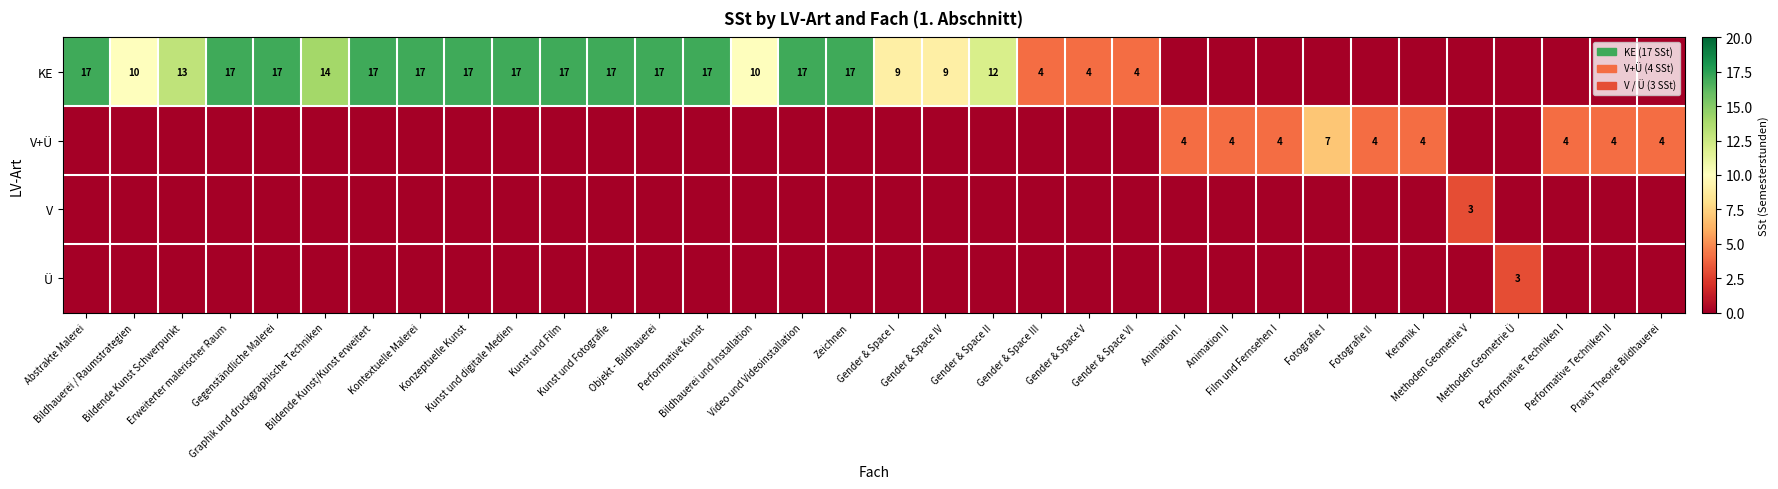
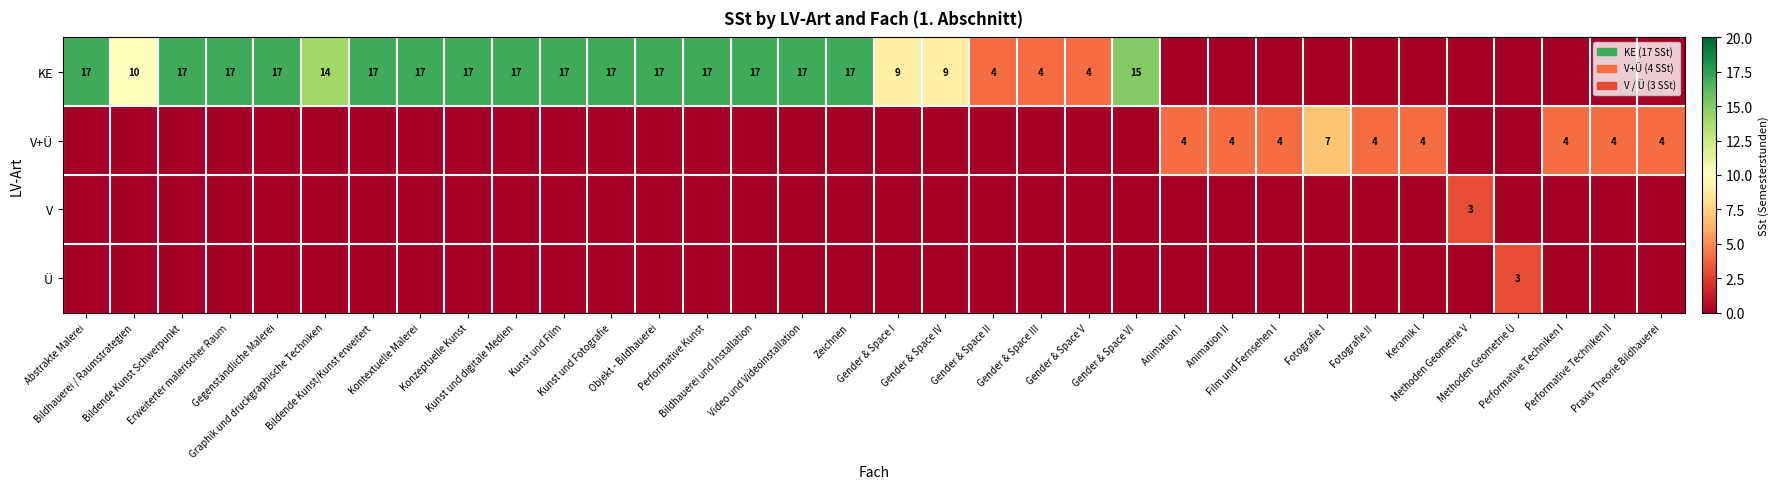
  {
    "KE": {
      "Abstrakte Malerei": 17,
      "Bildhauerei / Raumstrategien": 10,
-     "Bildende Kunst Schwerpunkt": 13,
+     "Bildende Kunst Schwerpunkt": 17,
      "Erweiterter malerischer Raum": 17,
      "Gegenständliche Malerei": 17,
      "Graphik und druckgraphische Techniken": 14,
      "Bildende Kunst/Kunst erweitert": 17,
      "Kontextuelle Malerei": 17,
      "Konzeptuelle Kunst": 17,
      "Kunst und digitale Medien": 17,
      "Kunst und Film": 17,
      "Kunst und Fotografie": 17,
      "Objekt - Bildhauerei": 17,
      "Performative Kunst": 17,
-     "Bildhauerei und Installation": 10,
+     "Bildhauerei und Installation": 17,
      "Video und Videoinstallation": 17,
      "Zeichnen": 17,
      "Gender & Space I": 9,
      "Gender & Space IV": 9,
-     "Gender & Space II": 12,
+     "Gender & Space II": 4,
      "Gender & Space III": 4,
      "Gender & Space V": 4,
-     "Gender & Space VI": 4
+     "Gender & Space VI": 15
    },
    "V+Ü": {
      "Animation I": 4,
      "Animation II": 4,
      "Film und Fernsehen I": 4,
      "Fotografie I": 7,
      "Fotografie II": 4,
      "Keramik I": 4,
      "Performative Techniken I": 4,
      "Performative Techniken II": 4,
      "Praxis Theorie Bildhauerei": 4
    },
    "V": {
      "Methoden Geometrie V": 3
    },
    "Ü": {
      "Methoden Geometrie Ü": 3
    }
  }
